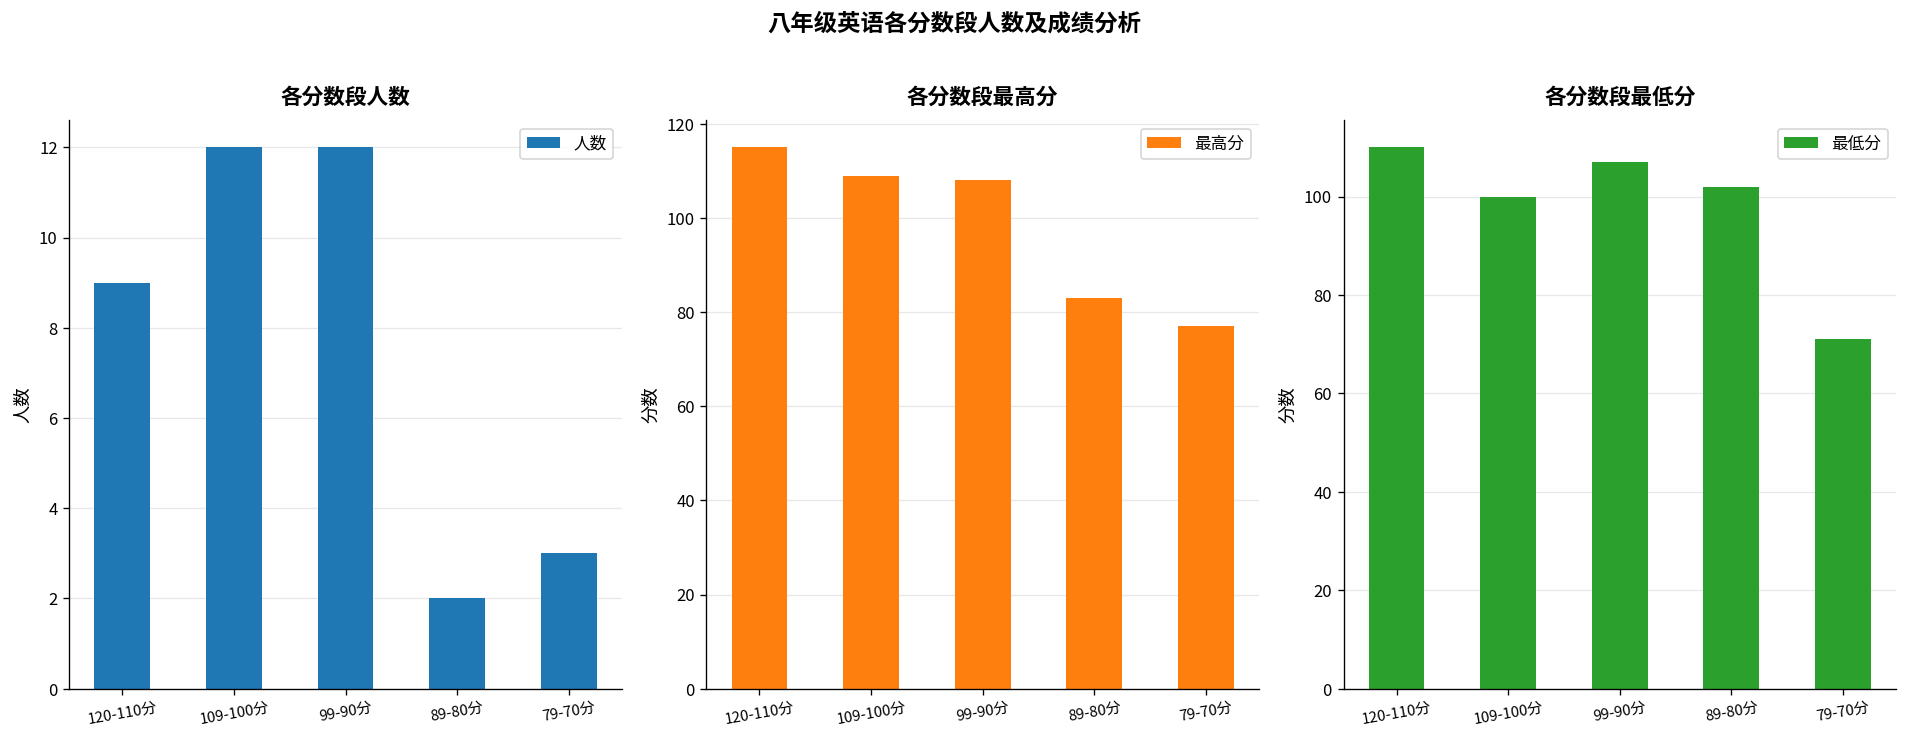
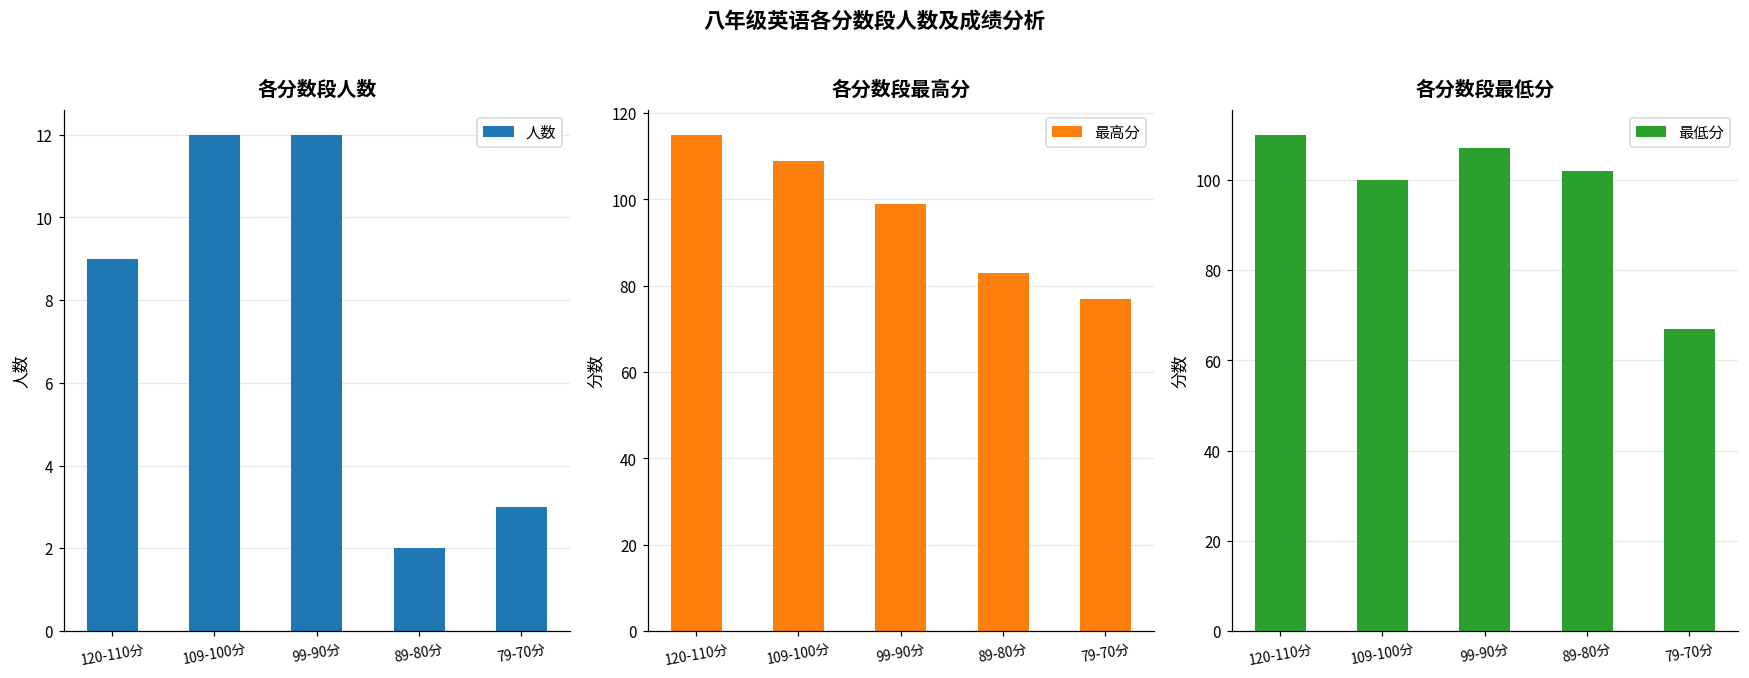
  {
    "各分数段人数": {
      "120-110分": 9.0,
      "109-100分": 12.0,
      "99-90分": 12.0,
      "89-80分": 2.0,
      "79-70分": 3.0
    },
    "各分数段最高分": {
      "120-110分": 115,
      "109-100分": 109,
-     "99-90分": 108,
+     "99-90分": 99,
      "89-80分": 83,
      "79-70分": 77
    },
    "各分数段最低分": {
      "120-110分": 110,
      "109-100分": 100,
      "99-90分": 107,
      "89-80分": 102,
-     "79-70分": 71
+     "79-70分": 67
    }
  }
